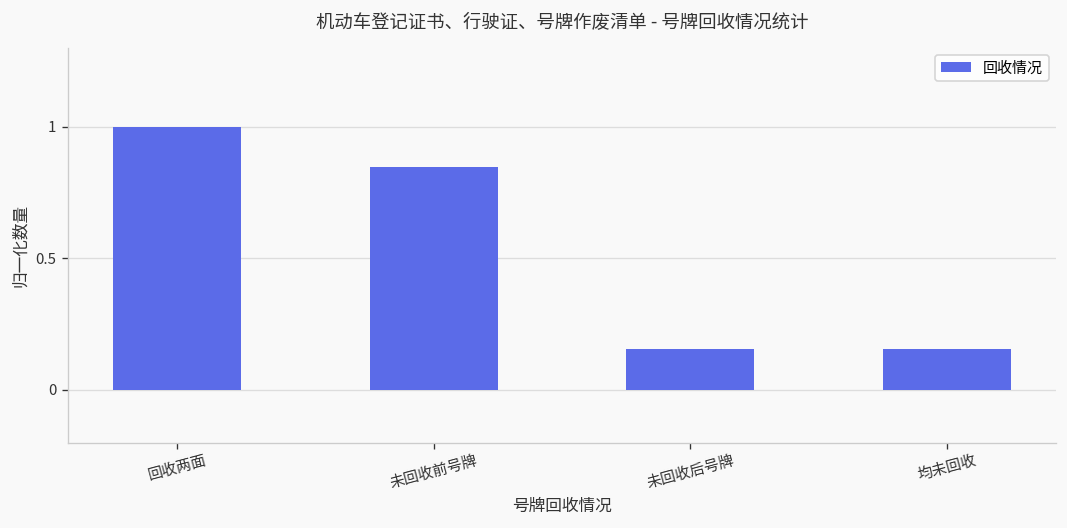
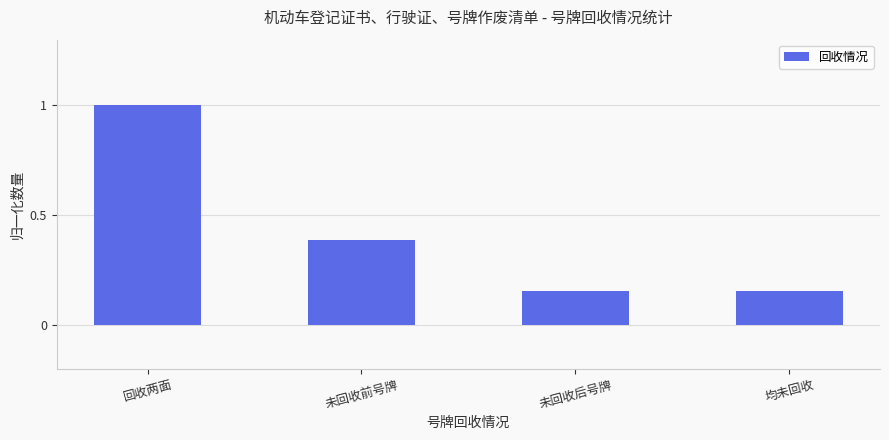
  {
    "回收两面": 1.00,
-   "未回收前号牌": 0.85,
+   "未回收前号牌": 0.38,
    "未回收后号牌": 0.15,
    "均未回收": 0.15
  }
